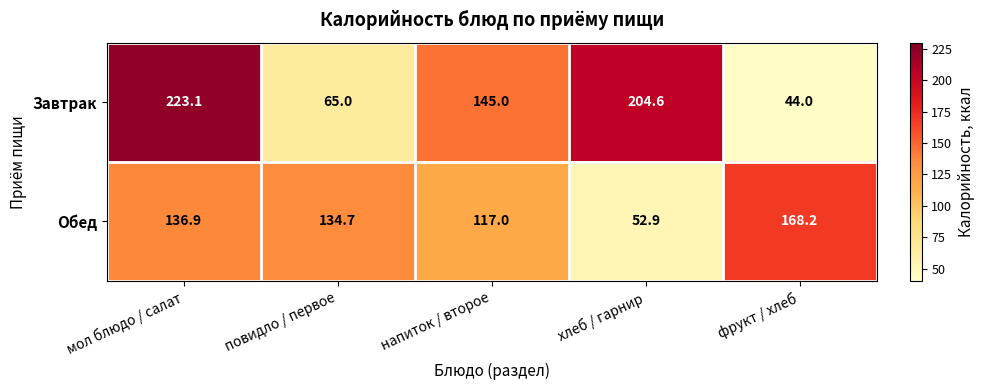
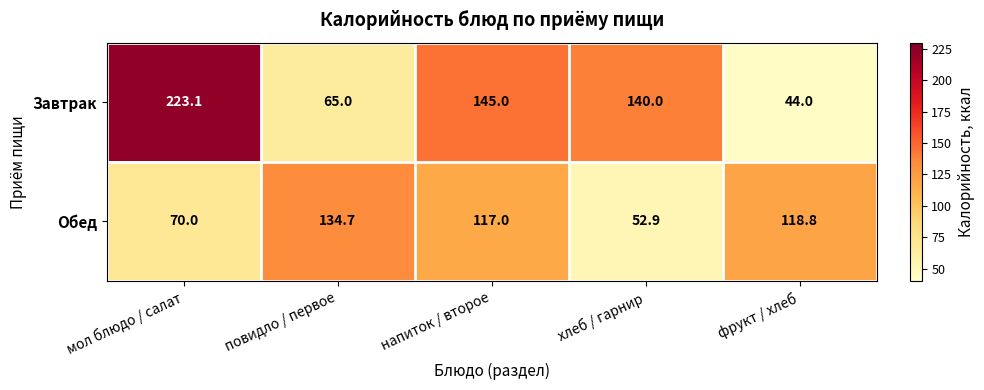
  {
    "Завтрак": {
      "мол блюдо / салат": 223.1,
      "повидло / первое": 65.0,
      "напиток / второе": 145.0,
-     "хлеб / гарнир": 204.6,
+     "хлеб / гарнир": 140.0,
      "фрукт / хлеб": 44.0
    },
    "Обед": {
-     "мол блюдо / салат": 136.9,
+     "мол блюдо / салат": 70.0,
      "повидло / первое": 134.7,
      "напиток / второе": 117.0,
      "хлеб / гарнир": 52.9,
-     "фрукт / хлеб": 168.2
+     "фрукт / хлеб": 118.8
    }
  }
